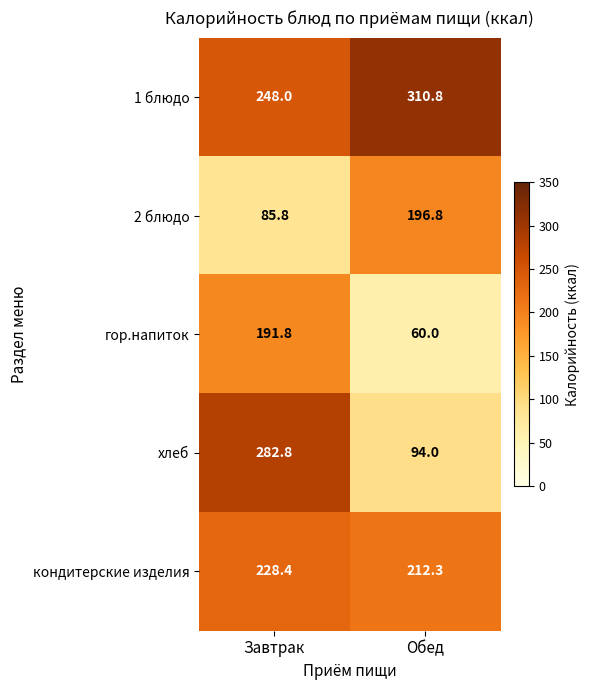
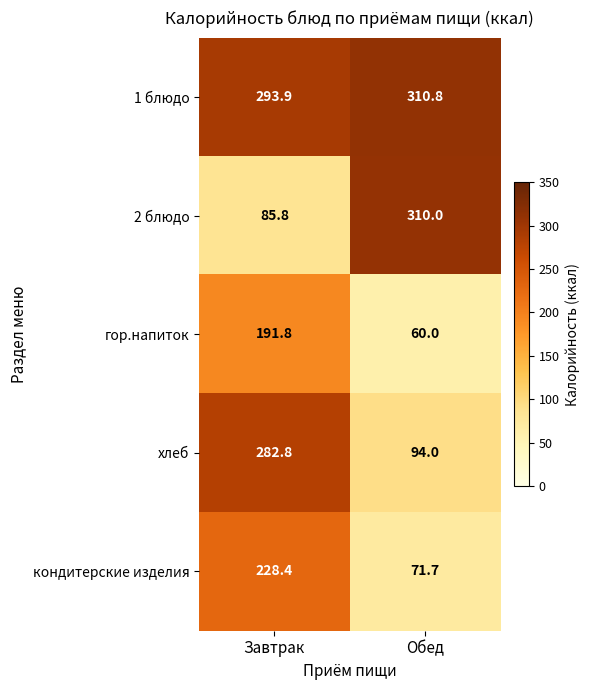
  {
    "1 блюдо": {
-     "Завтрак": 248.0,
+     "Завтрак": 293.9,
      "Обед": 310.8
    },
    "2 блюдо": {
      "Завтрак": 85.8,
-     "Обед": 196.8
+     "Обед": 310.0
    },
    "гор.напиток": {
      "Завтрак": 191.8,
      "Обед": 60.0
    },
    "хлеб": {
      "Завтрак": 282.8,
      "Обед": 94.0
    },
    "кондитерские изделия": {
      "Завтрак": 228.4,
-     "Обед": 212.3
+     "Обед": 71.7
    }
  }
